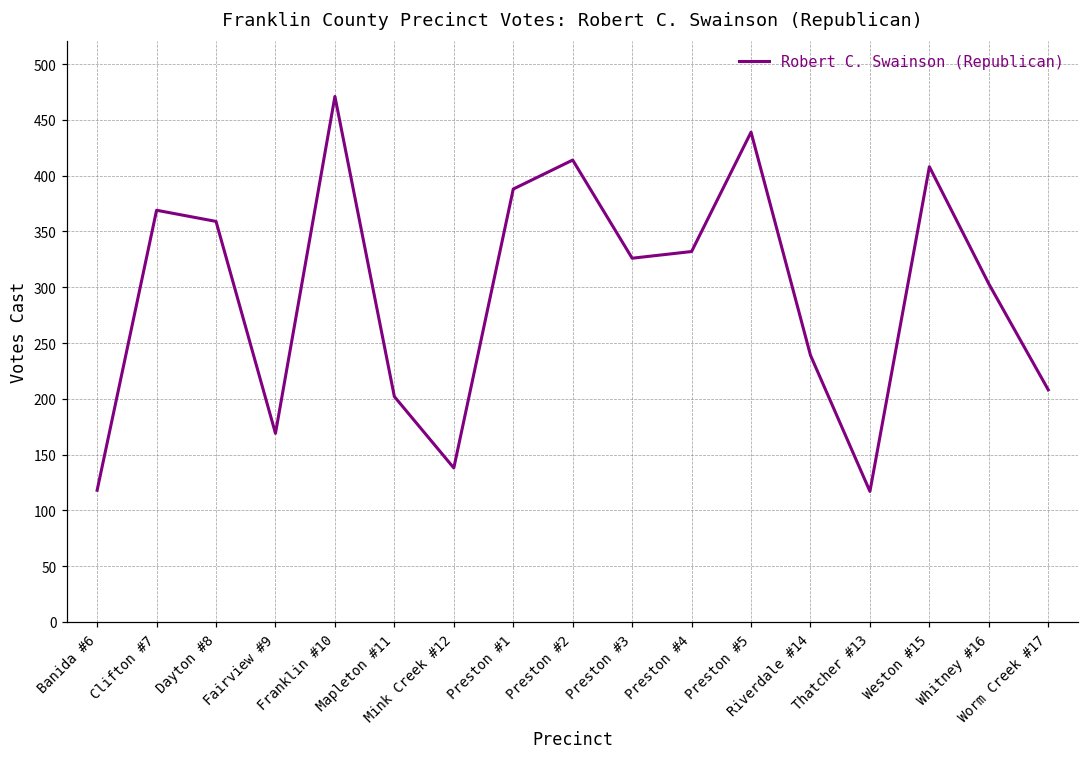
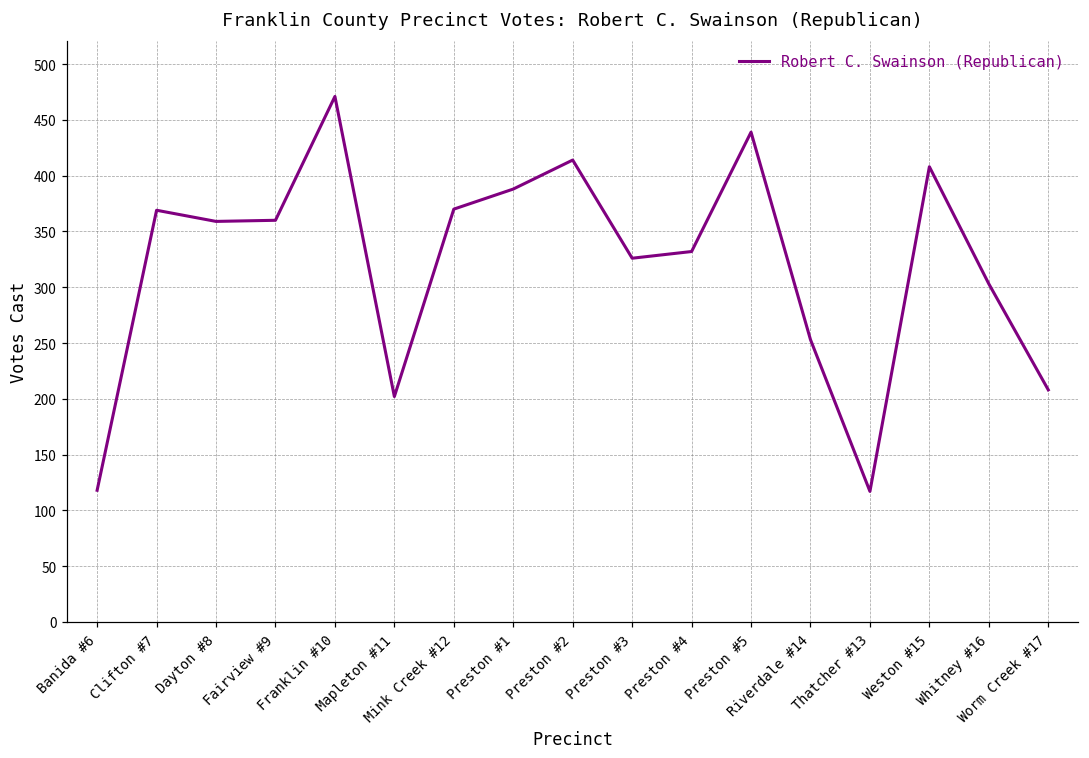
  {
    "Banida #6": 118,
    "Clifton #7": 369,
    "Dayton #8": 359,
-   "Fairview #9": 169,
+   "Fairview #9": 360,
    "Franklin #10": 471,
    "Mapleton #11": 202,
-   "Mink Creek #12": 138,
+   "Mink Creek #12": 370,
    "Preston #1": 388,
    "Preston #2": 414,
    "Preston #3": 326,
    "Preston #4": 332,
    "Preston #5": 439,
-   "Riverdale #14": 239,
+   "Riverdale #14": 253,
    "Thatcher #13": 117,
    "Weston #15": 408,
    "Whitney #16": 303,
    "Worm Creek #17": 208
  }
